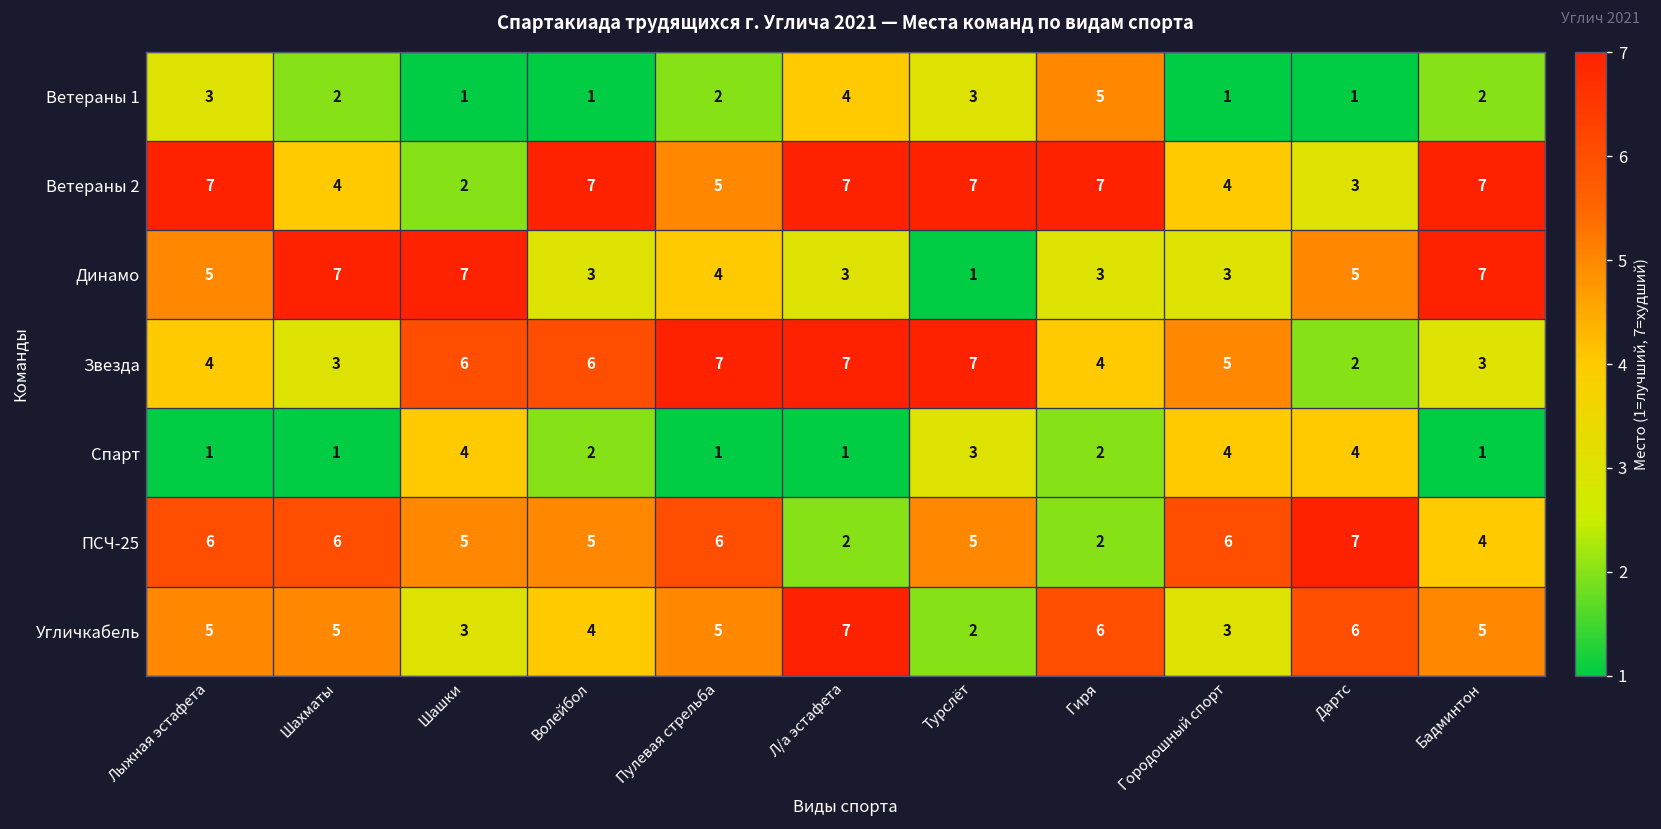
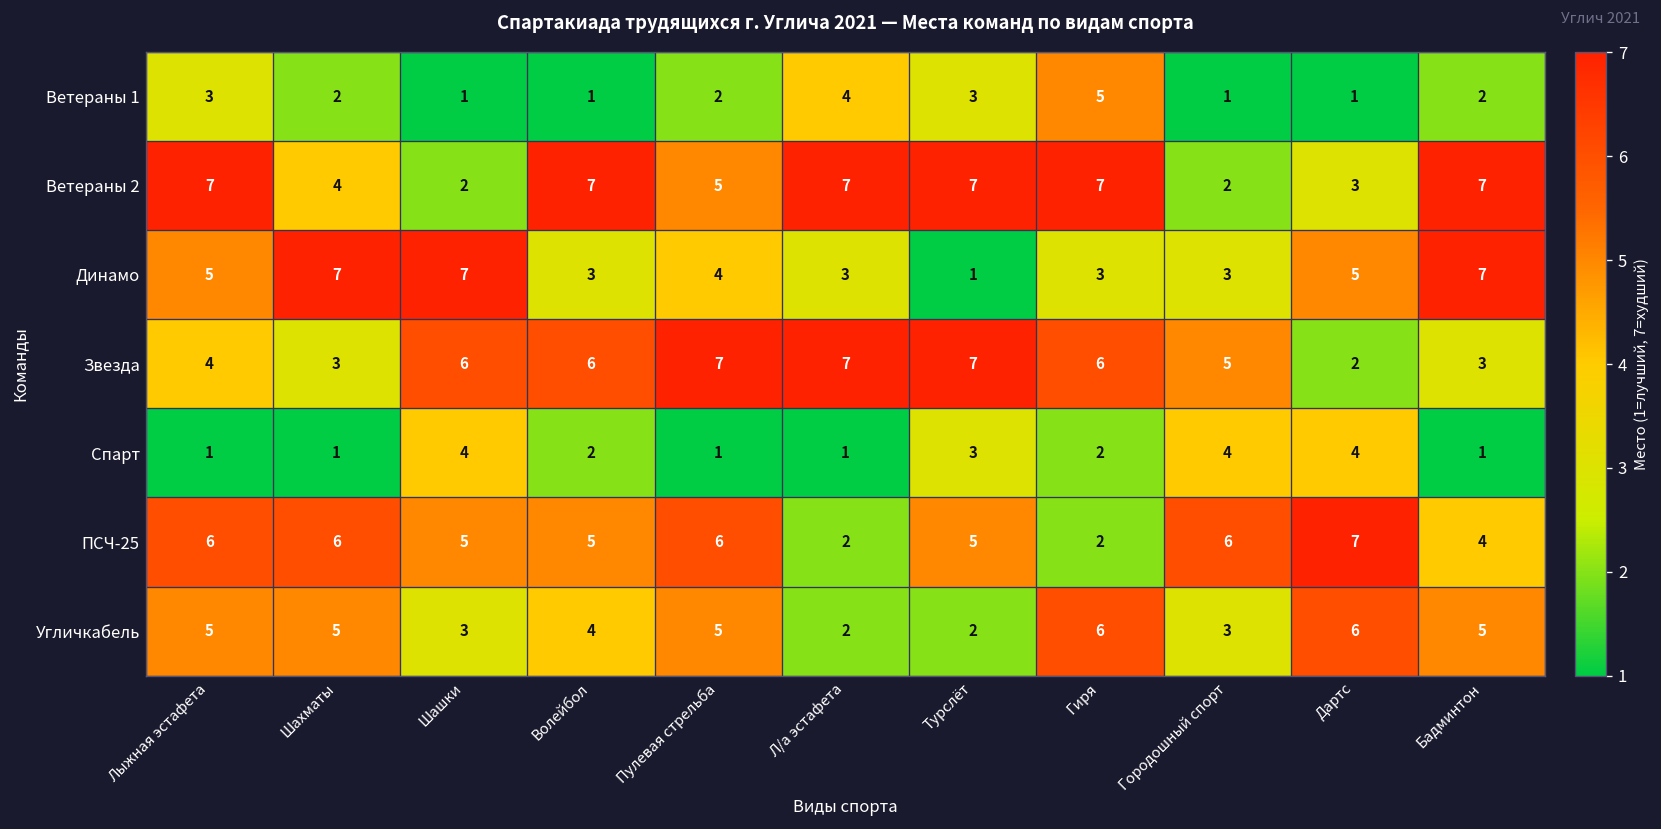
  {
    "Ветераны 1": {
      "Лыжная эстафета": 3,
      "Шахматы": 2,
      "Шашки": 1,
      "Волейбол": 1,
      "Пулевая стрельба": 2,
      "Л/а эстафета": 4,
      "Турслёт": 3,
      "Гиря": 5,
      "Городошный спорт": 1,
      "Дартс": 1,
      "Бадминтон": 2
    },
    "Ветераны 2": {
      "Лыжная эстафета": 7,
      "Шахматы": 4,
      "Шашки": 2,
      "Волейбол": 7,
      "Пулевая стрельба": 5,
      "Л/а эстафета": 7,
      "Турслёт": 7,
      "Гиря": 7,
-     "Городошный спорт": 4,
+     "Городошный спорт": 2,
      "Дартс": 3,
      "Бадминтон": 7
    },
    "Динамо": {
      "Лыжная эстафета": 5,
      "Шахматы": 7,
      "Шашки": 7,
      "Волейбол": 3,
      "Пулевая стрельба": 4,
      "Л/а эстафета": 3,
      "Турслёт": 1,
      "Гиря": 3,
      "Городошный спорт": 3,
      "Дартс": 5,
      "Бадминтон": 7
    },
    "Звезда": {
      "Лыжная эстафета": 4,
      "Шахматы": 3,
      "Шашки": 6,
      "Волейбол": 6,
      "Пулевая стрельба": 7,
      "Л/а эстафета": 7,
      "Турслёт": 7,
-     "Гиря": 4,
+     "Гиря": 6,
      "Городошный спорт": 5,
      "Дартс": 2,
      "Бадминтон": 3
    },
    "Спарт": {
      "Лыжная эстафета": 1,
      "Шахматы": 1,
      "Шашки": 4,
      "Волейбол": 2,
      "Пулевая стрельба": 1,
      "Л/а эстафета": 1,
      "Турслёт": 3,
      "Гиря": 2,
      "Городошный спорт": 4,
      "Дартс": 4,
      "Бадминтон": 1
    },
    "ПСЧ-25": {
      "Лыжная эстафета": 6,
      "Шахматы": 6,
      "Шашки": 5,
      "Волейбол": 5,
      "Пулевая стрельба": 6,
      "Л/а эстафета": 2,
      "Турслёт": 5,
      "Гиря": 2,
      "Городошный спорт": 6,
      "Дартс": 7,
      "Бадминтон": 4
    },
    "Угличкабель": {
      "Лыжная эстафета": 5,
      "Шахматы": 5,
      "Шашки": 3,
      "Волейбол": 4,
      "Пулевая стрельба": 5,
-     "Л/а эстафета": 7,
+     "Л/а эстафета": 2,
      "Турслёт": 2,
      "Гиря": 6,
      "Городошный спорт": 3,
      "Дартс": 6,
      "Бадминтон": 5
    }
  }
